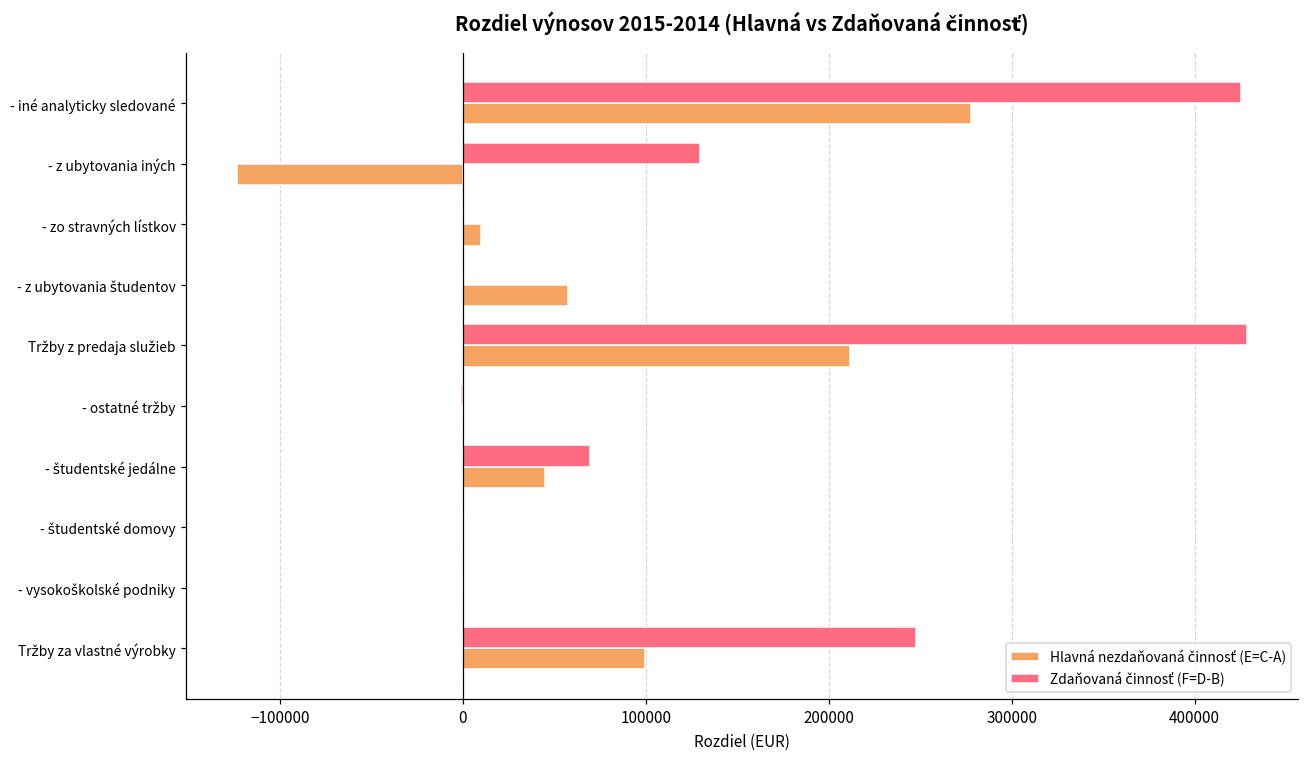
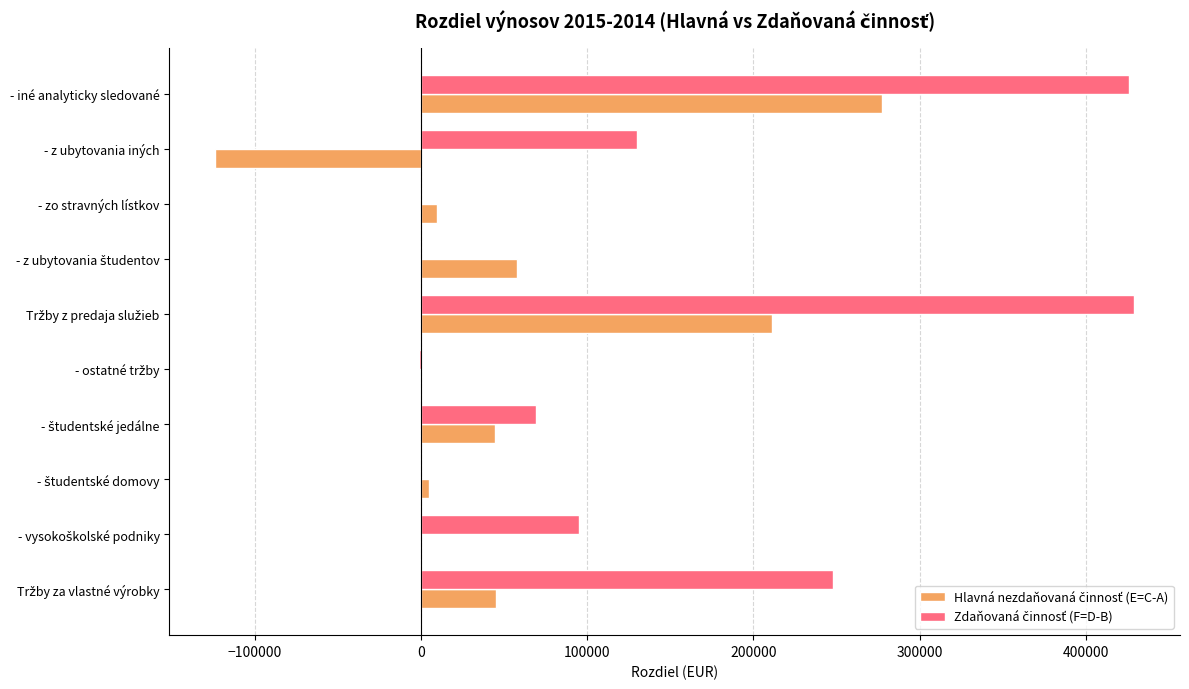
  {
    "Hlavná nezdaňovaná činnosť (E=C-A)": {
      "- iné analyticky sledované": 278000,
      "- z ubytovania iných": -124000,
      "- zo stravných lístkov": 10000,
      "- z ubytovania študentov": 58000,
      "Tržby z predaja služieb": 211000,
      "- študentské jedálne": 45000,
-     "- študentské domovy": 0,
+     "- študentské domovy": 5000,
      "- vysokoškolské podniky": 0,
-     "Tržby za vlastné výrobky": 99000
+     "Tržby za vlastné výrobky": 45000
    },
    "Zdaňovaná činnosť (F=D-B)": {
      "- iné analyticky sledované": 426000,
      "- z ubytovania iných": 130000,
      "- zo stravných lístkov": 0,
      "- z ubytovania študentov": 0,
      "Tržby z predaja služieb": 429000,
      "- študentské jedálne": 69000,
      "- študentské domovy": 0,
-     "- vysokoškolské podniky": 0,
+     "- vysokoškolské podniky": 95000,
      "Tržby za vlastné výrobky": 248000
    }
  }
